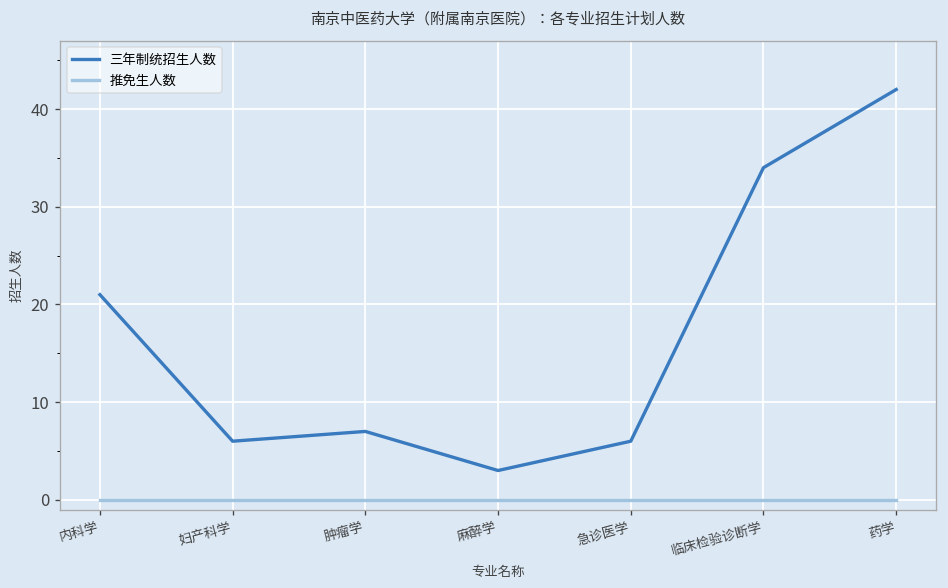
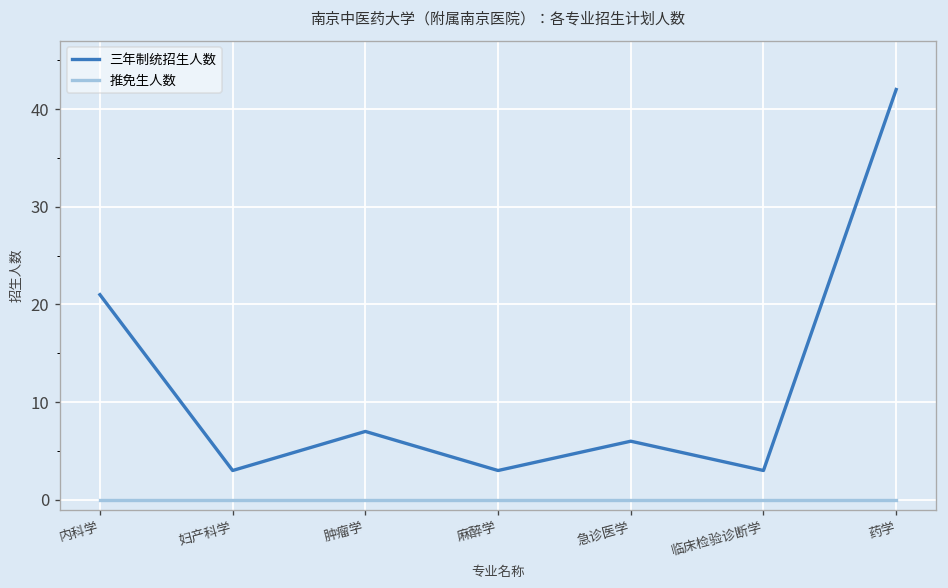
  {
    "三年制统招生人数": {
      "内科学": 21,
-     "妇产科学": 6,
+     "妇产科学": 3,
      "肿瘤学": 7,
      "麻醉学": 3,
      "急诊医学": 6,
-     "临床检验诊断学": 34,
+     "临床检验诊断学": 3,
      "药学": 42
    },
    "推免生人数": {
      "内科学": 0,
      "妇产科学": 0,
      "肿瘤学": 0,
      "麻醉学": 0,
      "急诊医学": 0,
      "临床检验诊断学": 0,
      "药学": 0
    }
  }
